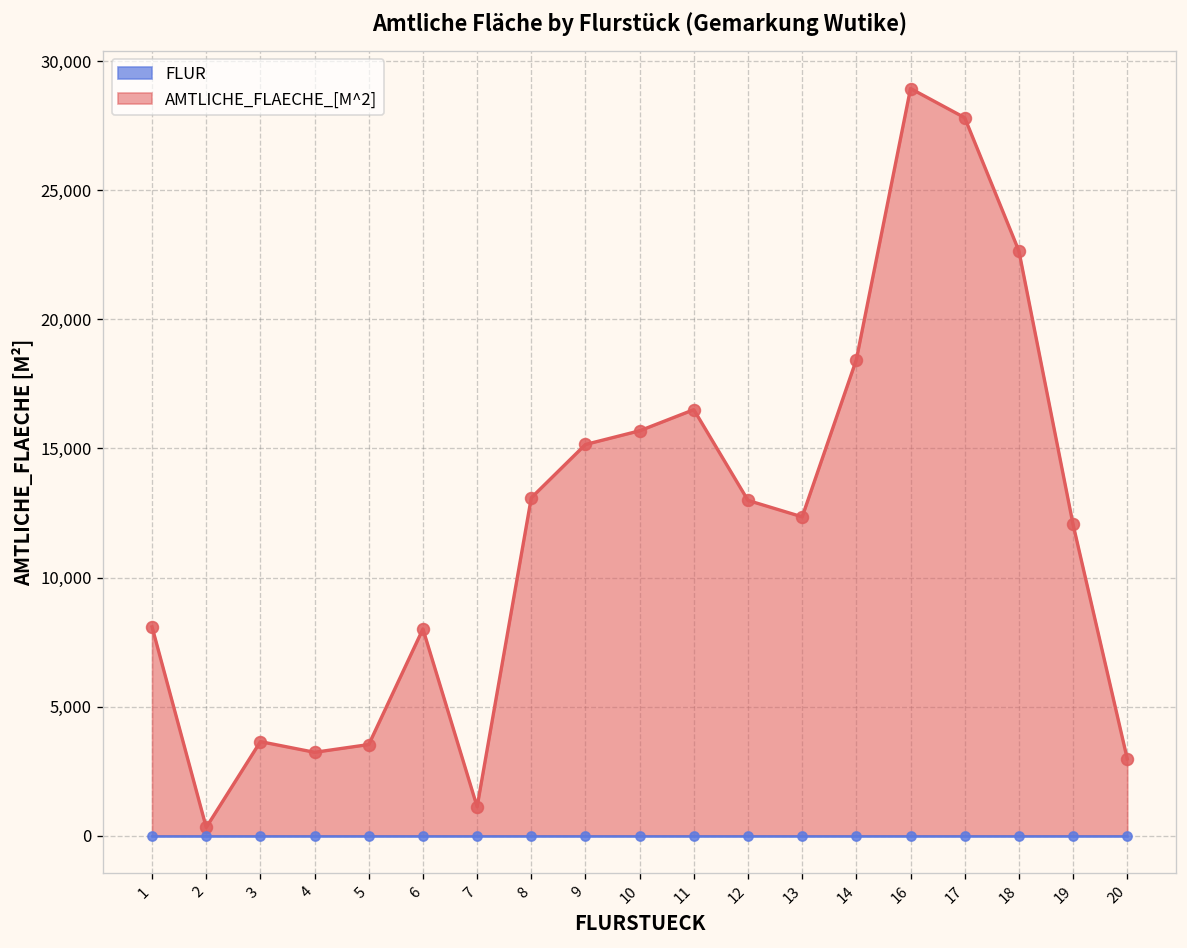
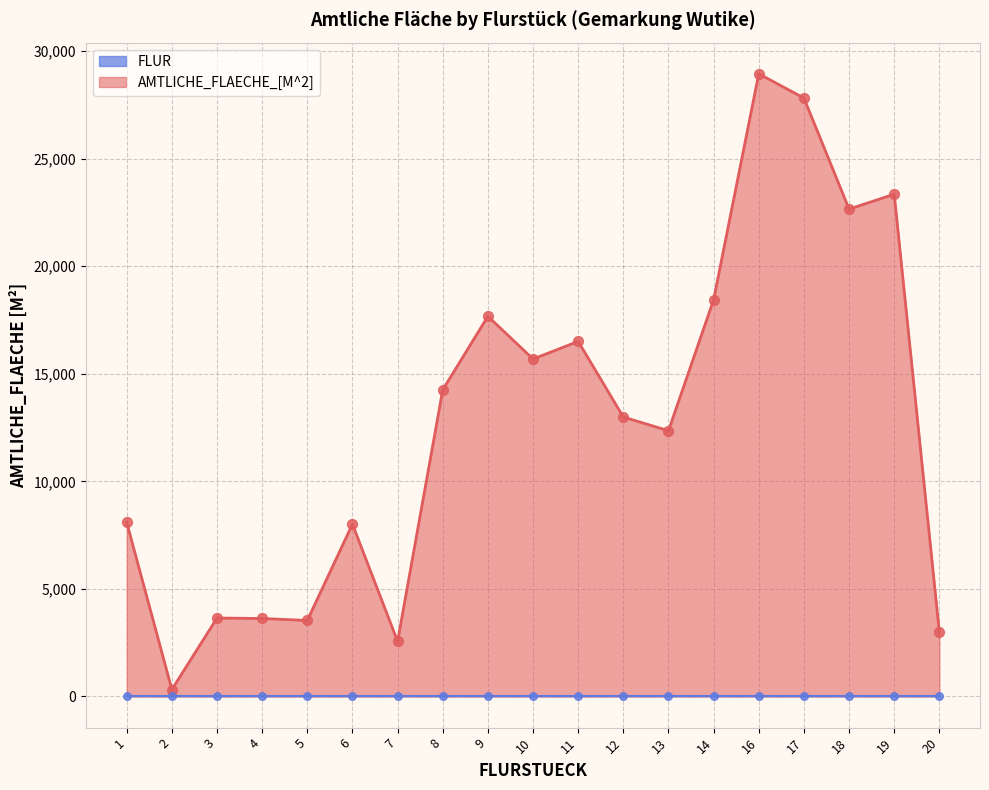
  {
    "FLUR": {
      "1": "0",
      "2": "0",
      "3": "0",
      "4": "0",
      "5": "0",
      "6": "0",
      "7": "0",
      "8": "0",
      "9": "0",
      "10": "0",
      "11": "0",
      "12": "0",
      "13": "0",
      "14": "0",
      "16": "0",
      "17": "0",
      "18": "0",
      "19": "0",
      "20": "0"
    },
    "AMTLICHE_FLAECHE_[M^2]": {
      "1": "8,100",
      "2": "300",
      "3": "3,600",
-     "4": "3,200",
+     "4": "3,600",
      "5": "3,500",
      "6": "8,000",
-     "7": "1,100",
-     "8": "13,100",
-     "9": "15,200",
+     "7": "2,600",
+     "8": "14,300",
+     "9": "17,700",
      "10": "15,700",
      "11": "16,500",
      "12": "13,000",
      "13": "12,400",
      "14": "18,400",
      "16": "28,900",
      "17": "27,800",
      "18": "22,700",
-     "19": "12,100",
+     "19": "23,300",
      "20": "3,000"
    }
  }
